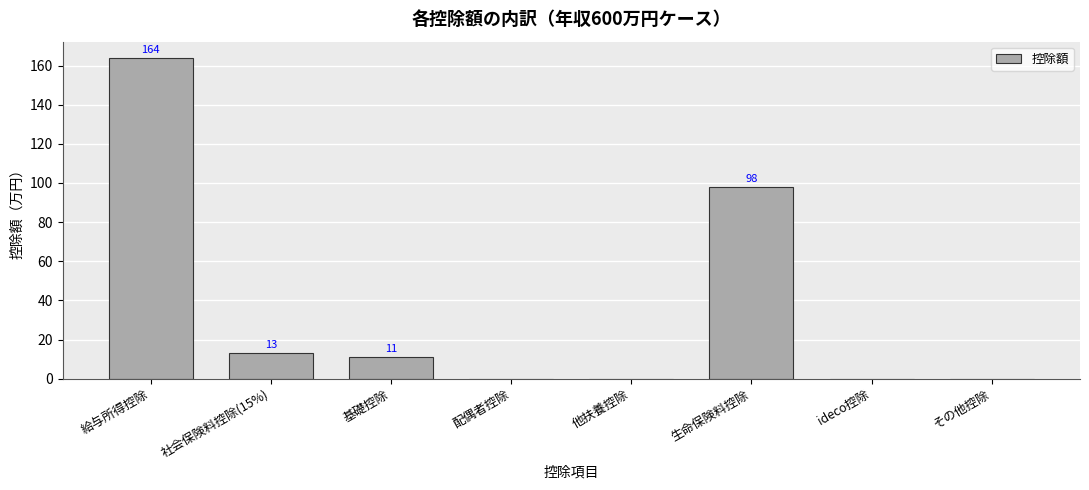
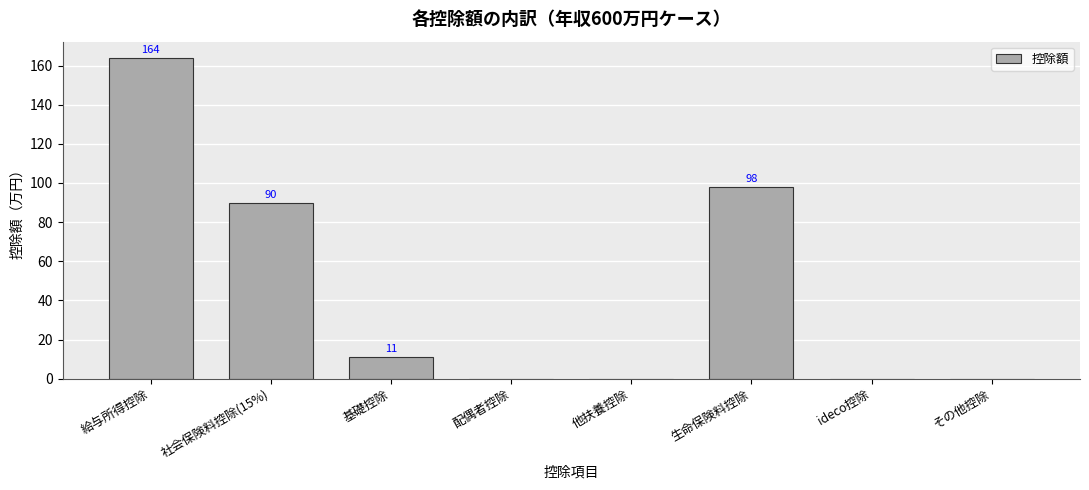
  {
    "給与所得控除": 164,
-   "社会保険料控除(15%)": 13,
+   "社会保険料控除(15%)": 90,
    "基礎控除": 11,
    "生命保険料控除": 98
  }
